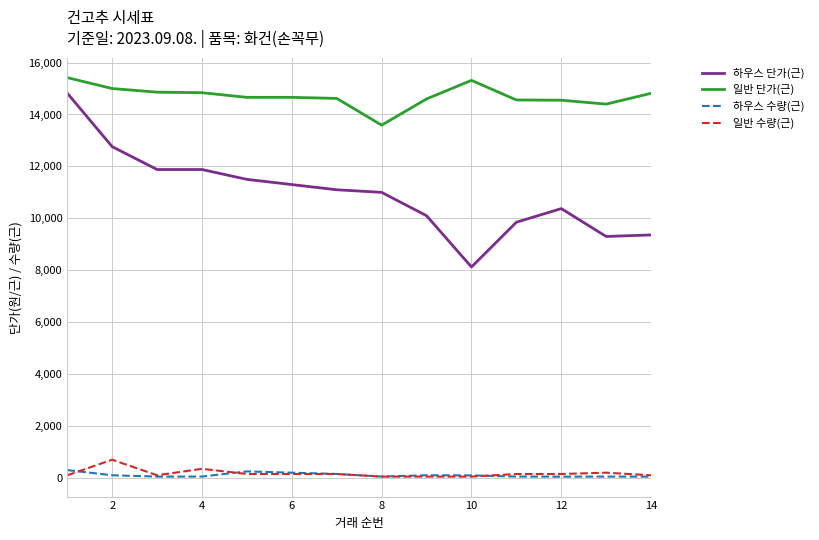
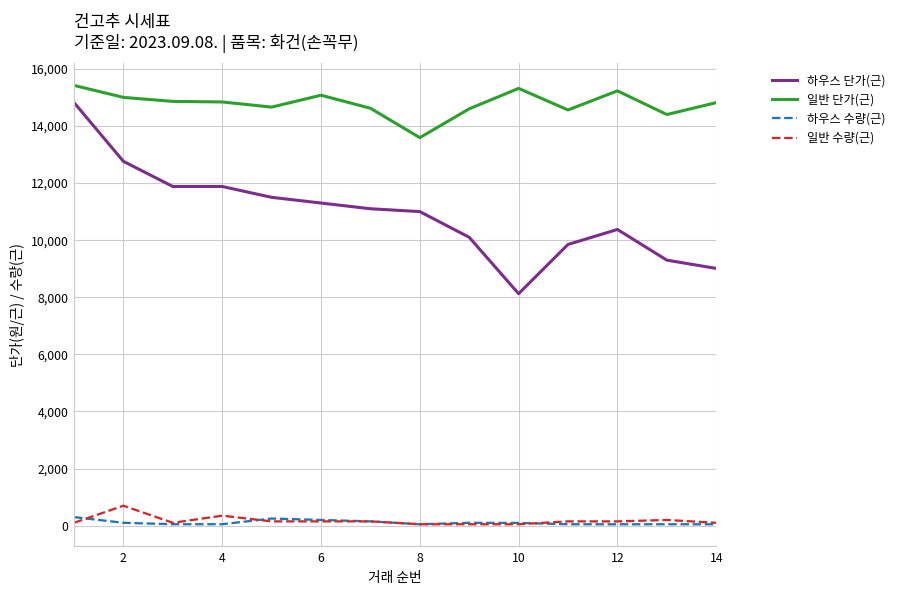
  {
    "하우스 단가(근)": {
      "2": "12,800",
      "4": "11,900",
      "6": "11,300",
      "8": "11,000",
      "10": "8,100",
      "12": "10,400",
-     "14": "9,400"
+     "14": "9,000"
    },
    "일반 단가(근)": {
      "2": "15,000",
      "4": "14,800",
-     "6": "14,700",
+     "6": "15,100",
      "8": "13,600",
      "10": "15,300",
-     "12": "14,600",
+     "12": "15,200",
      "14": "14,800"
    },
    "하우스 수량(근)": {
      "2": "100",
      "4": "100",
      "12": "0"
    },
    "일반 수량(근)": {
      "2": "700",
      "4": "400",
      "12": "200"
    }
  }
